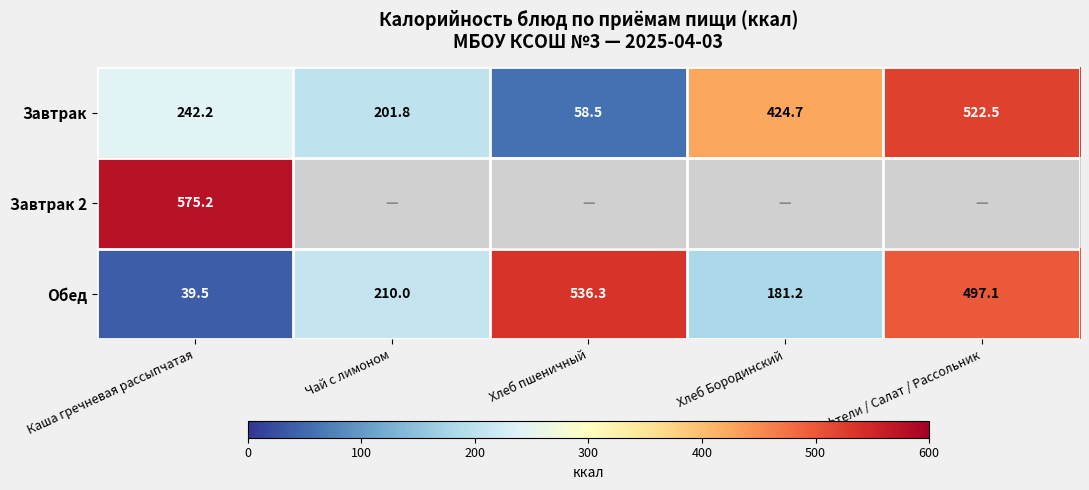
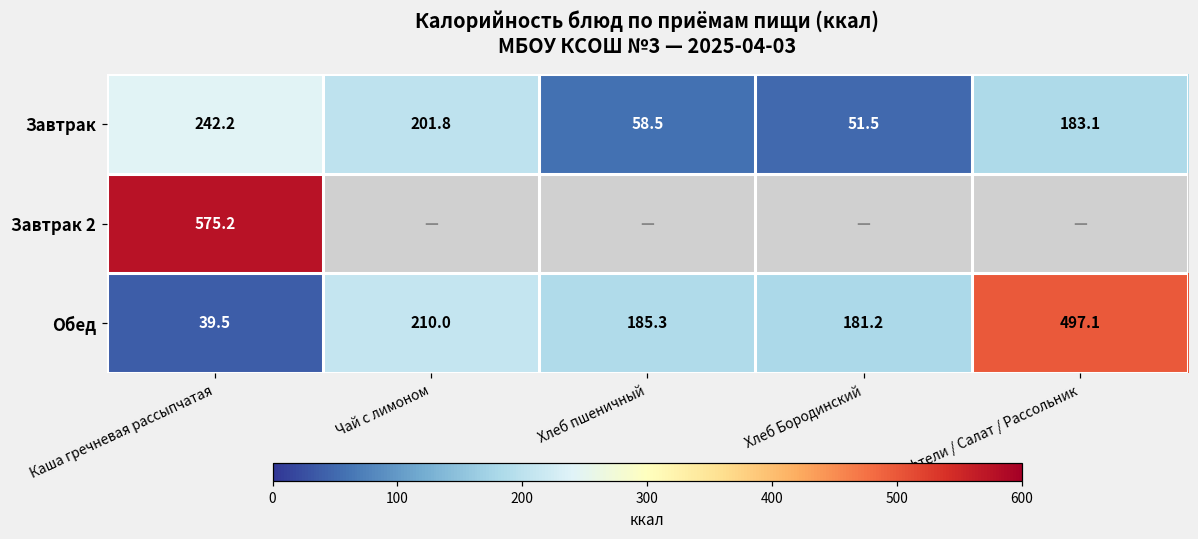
  {
    "Завтрак": {
      "Каша гречневая рассыпчатая": 242.2,
      "Чай с лимоном": 201.8,
      "Хлеб пшеничный": 58.5,
-     "Хлеб Бородинский": 424.7,
-     "Тефтели / Салат / Рассольник": 522.5
+     "Хлеб Бородинский": 51.5,
+     "Тефтели / Салат / Рассольник": 183.1
    },
    "Завтрак 2": {
      "Каша гречневая рассыпчатая": 575.2
    },
    "Обед": {
      "Каша гречневая рассыпчатая": 39.5,
      "Чай с лимоном": 210.0,
-     "Хлеб пшеничный": 536.3,
+     "Хлеб пшеничный": 185.3,
      "Хлеб Бородинский": 181.2,
      "Тефтели / Салат / Рассольник": 497.1
    }
  }
